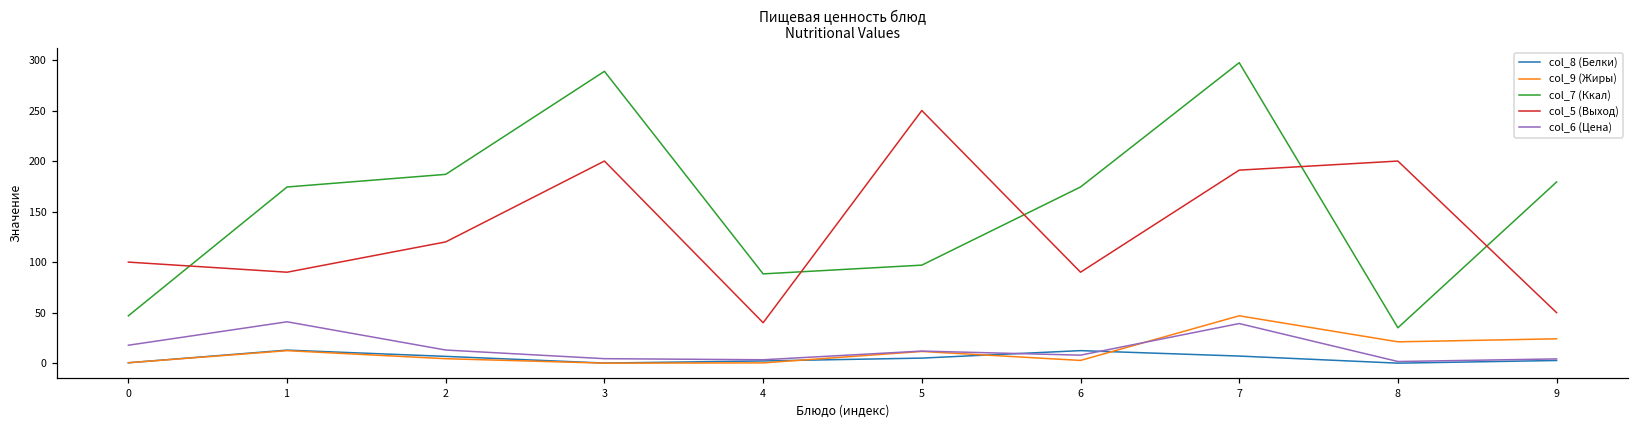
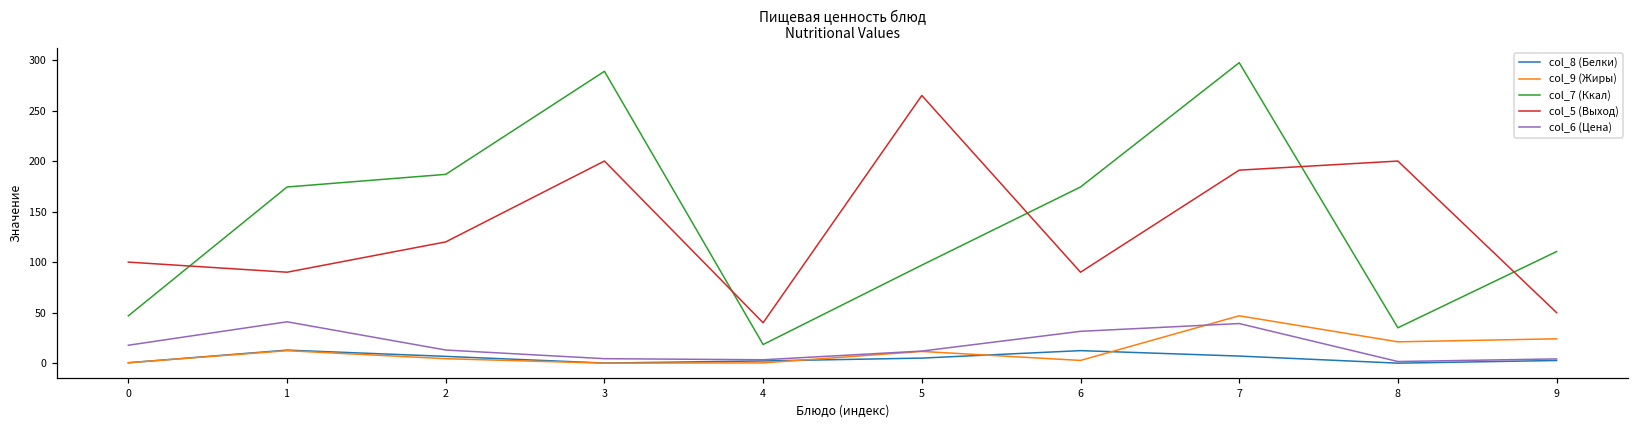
  {
    "col_8 (Белки)": {
      "5": 10,
      "6": 10,
      "7": 10
    },
    "col_9 (Жиры)": {
      "6": 0,
      "7": 50,
      "8": 20,
      "9": 20
    },
    "col_7 (Ккал)": {
      "0": 50,
      "1": 170,
      "2": 190,
      "3": 290,
-     "4": 90,
+     "4": 20,
      "5": 100,
      "6": 170,
      "7": 300,
      "8": 40,
-     "9": 180
+     "9": 110
    },
    "col_5 (Выход)": {
      "0": 100,
      "1": 90,
      "2": 120,
      "3": 200,
      "4": 40,
-     "5": 250,
+     "5": 260,
      "6": 90,
      "7": 190,
      "8": 200,
      "9": 50
    },
    "col_6 (Цена)": {
      "0": 20,
      "1": 40,
      "2": 10,
      "3": 0,
-     "6": 10,
+     "6": 30,
      "7": 40
    }
  }
